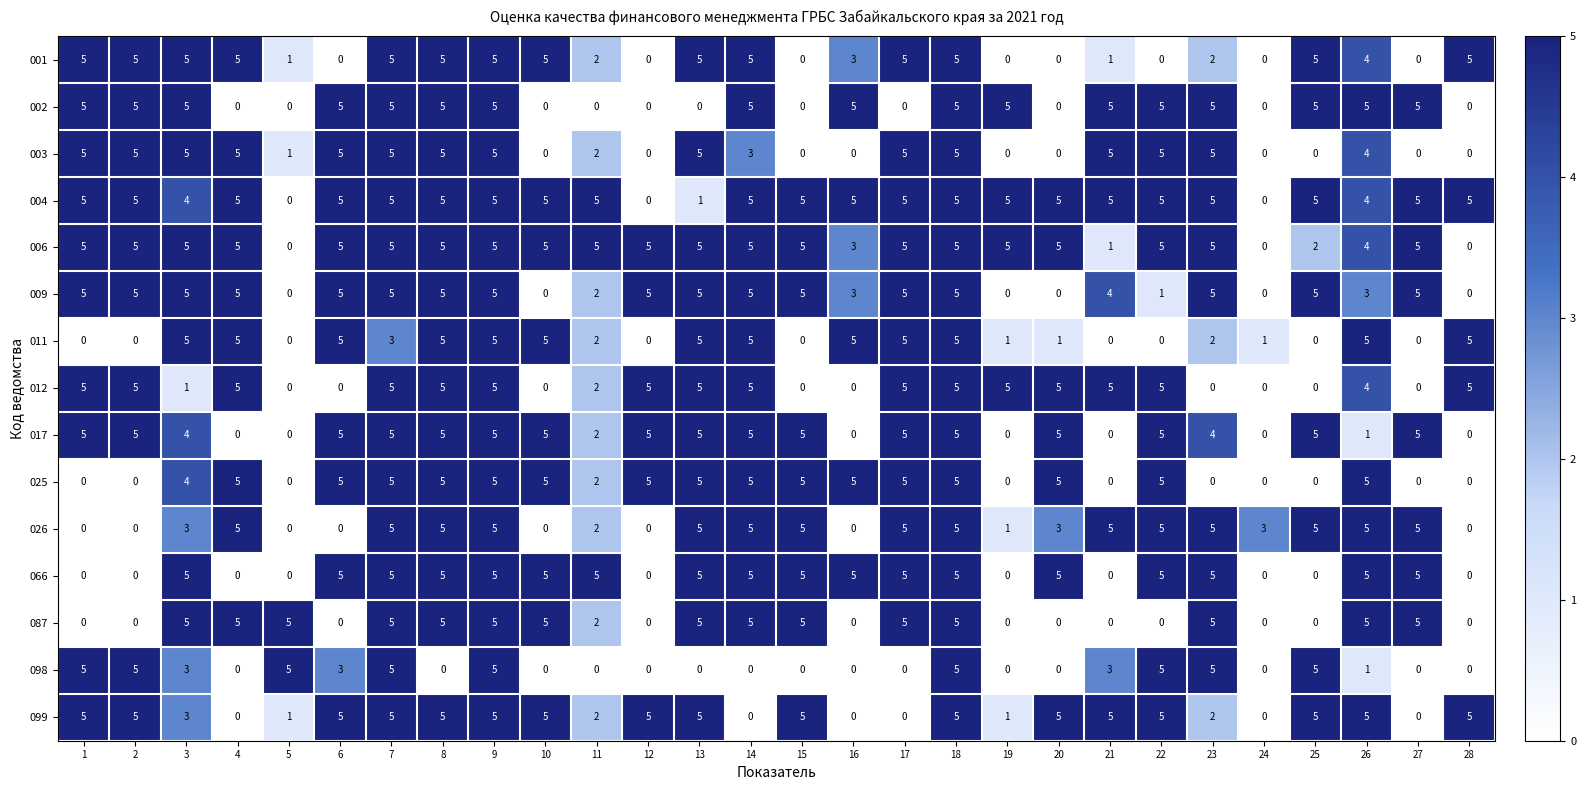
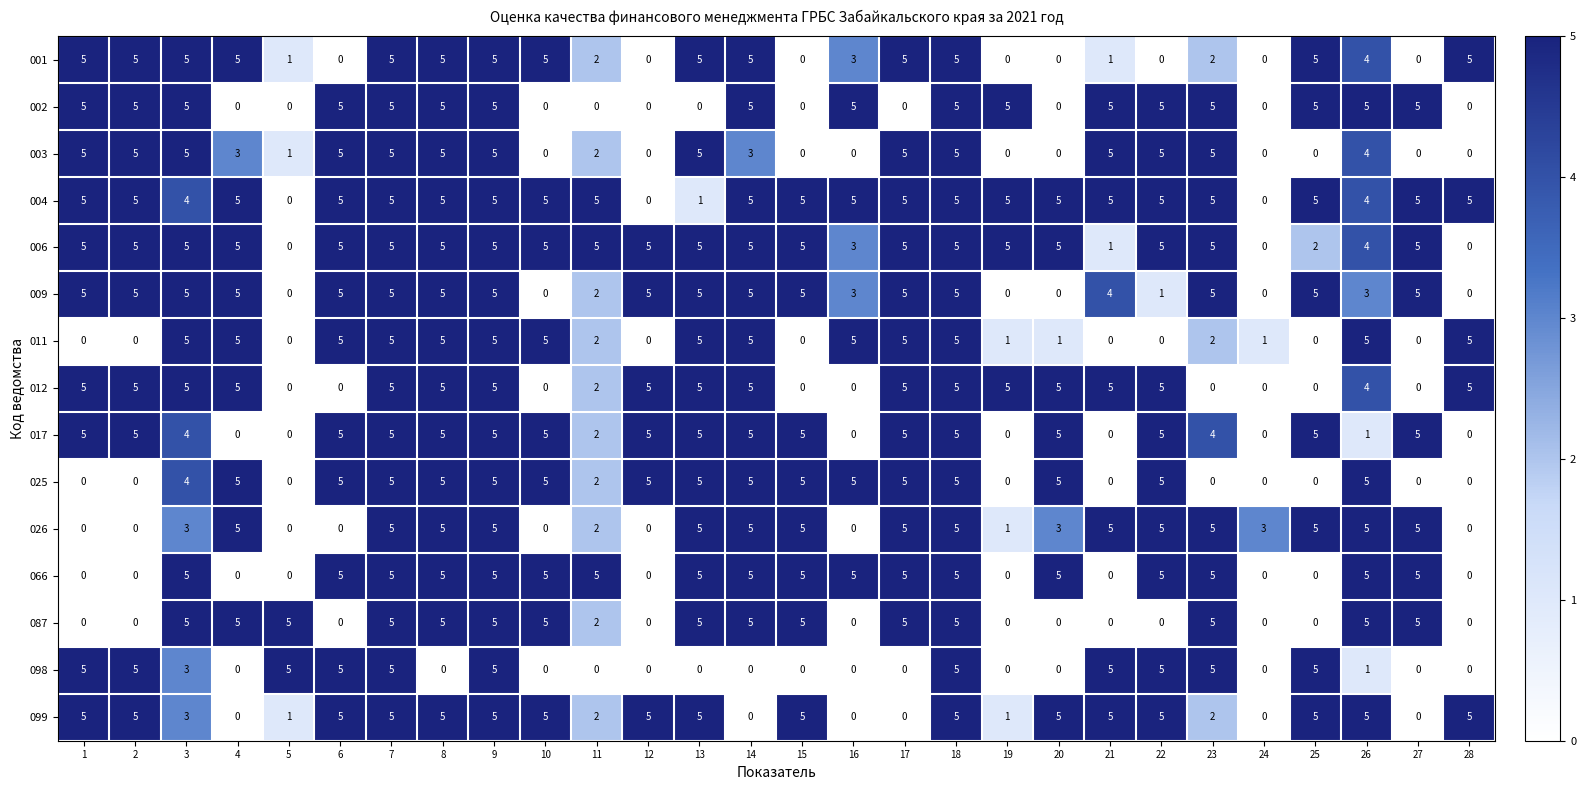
  {
    "003": {
      "1": 5,
      "2": 5,
      "3": 5,
-     "4": 5,
+     "4": 3,
      "5": 1,
      "6": 5,
      "7": 5,
      "8": 5,
      "9": 5,
      "10": 0,
      "11": 2,
      "12": 0,
      "13": 5,
      "14": 3,
      "15": 0,
      "16": 0,
      "17": 5,
      "18": 5,
      "19": 0,
      "20": 0,
      "21": 5,
      "22": 5,
      "23": 5,
      "24": 0,
      "25": 0,
      "26": 4,
      "27": 0,
      "28": 0
    },
    "011": {
      "1": 0,
      "2": 0,
      "3": 5,
      "4": 5,
      "5": 0,
      "6": 5,
-     "7": 3,
+     "7": 5,
      "8": 5,
      "9": 5,
      "10": 5,
      "11": 2,
      "12": 0,
      "13": 5,
      "14": 5,
      "15": 0,
      "16": 5,
      "17": 5,
      "18": 5,
      "19": 1,
      "20": 1,
      "21": 0,
      "22": 0,
      "23": 2,
      "24": 1,
      "25": 0,
      "26": 5,
      "27": 0,
      "28": 5
    },
    "012": {
      "1": 5,
      "2": 5,
-     "3": 1,
+     "3": 5,
      "4": 5,
      "5": 0,
      "6": 0,
      "7": 5,
      "8": 5,
      "9": 5,
      "10": 0,
      "11": 2,
      "12": 5,
      "13": 5,
      "14": 5,
      "15": 0,
      "16": 0,
      "17": 5,
      "18": 5,
      "19": 5,
      "20": 5,
      "21": 5,
      "22": 5,
      "23": 0,
      "24": 0,
      "25": 0,
      "26": 4,
      "27": 0,
      "28": 5
    },
    "098": {
      "1": 5,
      "2": 5,
      "3": 3,
      "4": 0,
      "5": 5,
-     "6": 3,
+     "6": 5,
      "7": 5,
      "8": 0,
      "9": 5,
      "10": 0,
      "11": 0,
      "12": 0,
      "13": 0,
      "14": 0,
      "15": 0,
      "16": 0,
      "17": 0,
      "18": 5,
      "19": 0,
      "20": 0,
-     "21": 3,
+     "21": 5,
      "22": 5,
      "23": 5,
      "24": 0,
      "25": 5,
      "26": 1,
      "27": 0,
      "28": 0
    }
  }
